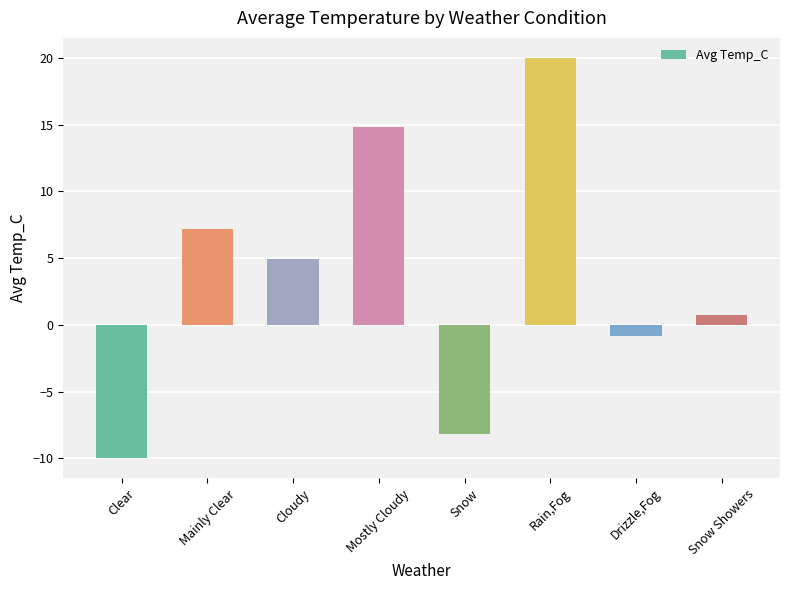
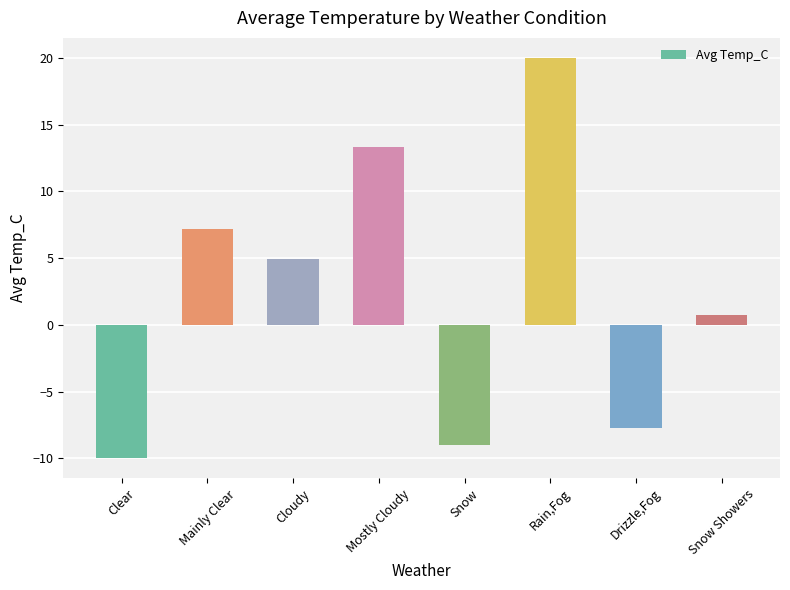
  {
    "Clear": -10.0,
    "Mainly Clear": 7.2,
    "Cloudy": 4.9,
-   "Mostly Cloudy": 14.8,
-   "Snow": -8.2,
+   "Mostly Cloudy": 13.3,
+   "Snow": -9.0,
    "Rain,Fog": 20.0,
-   "Drizzle,Fog": -0.9,
+   "Drizzle,Fog": -7.7,
    "Snow Showers": 0.7
  }
